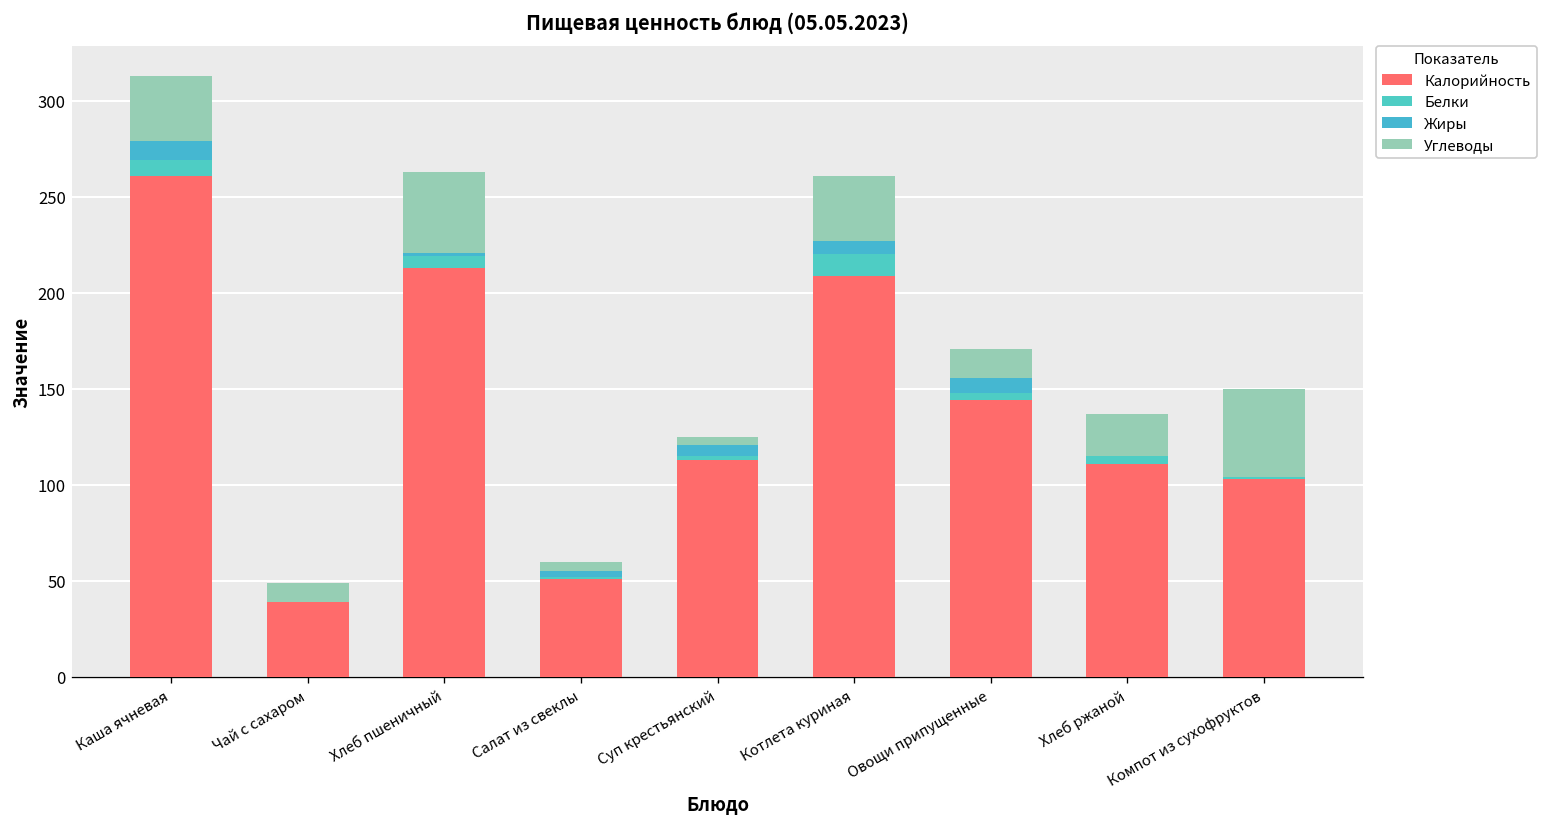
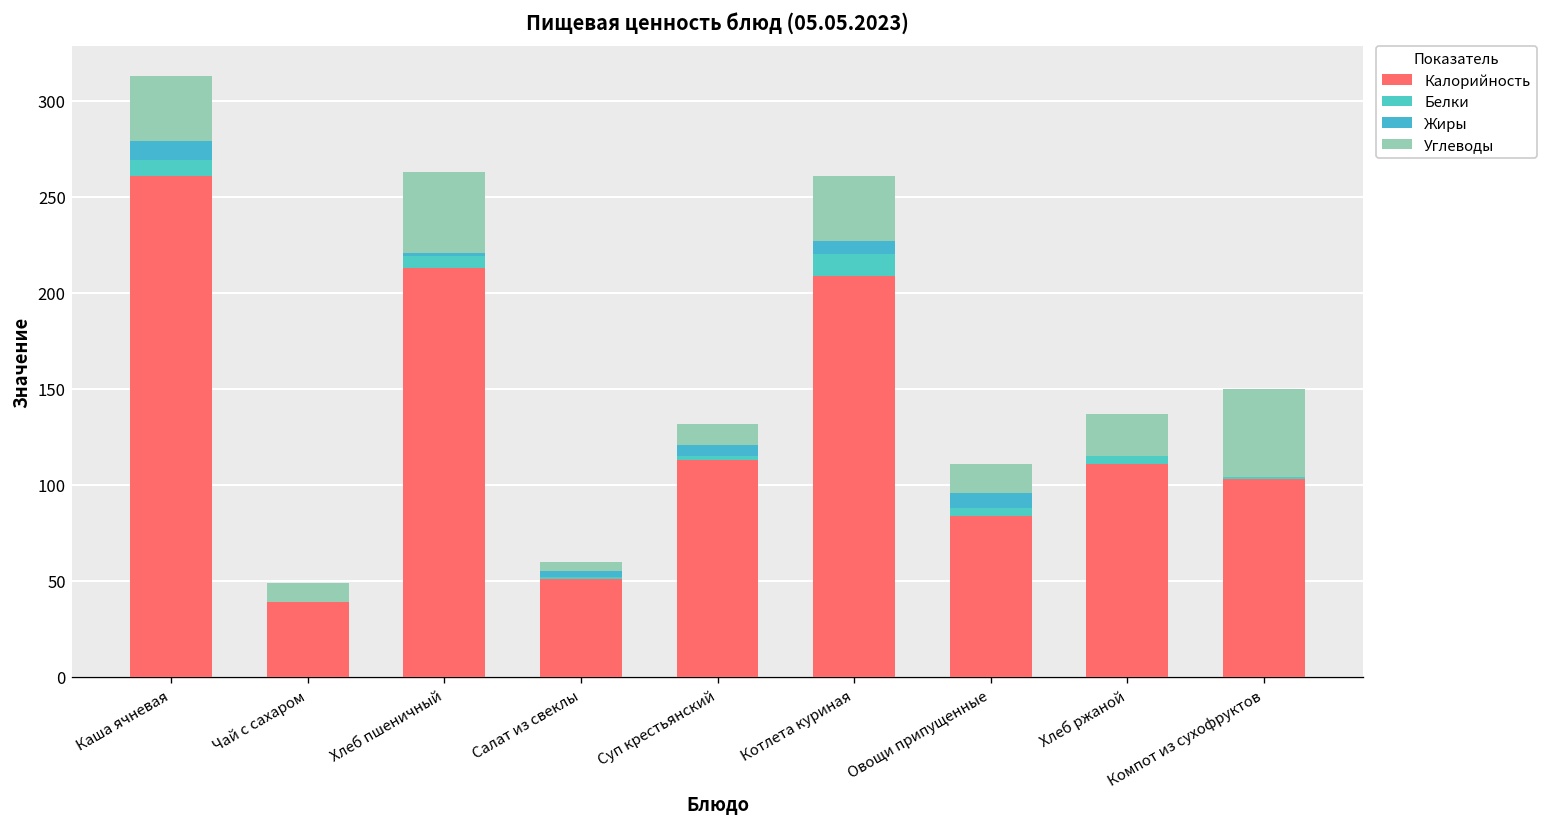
  {
    "Калорийность": {
      "Каша ячневая": 261,
      "Чай с сахаром": 39,
      "Хлеб пшеничный": 213,
      "Салат из свеклы": 51,
      "Суп крестьянский": 113,
      "Котлета куриная": 209,
-     "Овощи припущенные": 144,
+     "Овощи припущенные": 84,
      "Хлеб ржаной": 111,
      "Компот из сухофруктов": 103
    },
    "Углеводы": {
      "Каша ячневая": 34,
      "Чай с сахаром": 10,
      "Хлеб пшеничный": 42,
      "Салат из свеклы": 5,
-     "Суп крестьянский": 4,
+     "Суп крестьянский": 11,
      "Котлета куриная": 34,
      "Овощи припущенные": 15,
      "Хлеб ржаной": 22,
      "Компот из сухофруктов": 46
    }
  }
